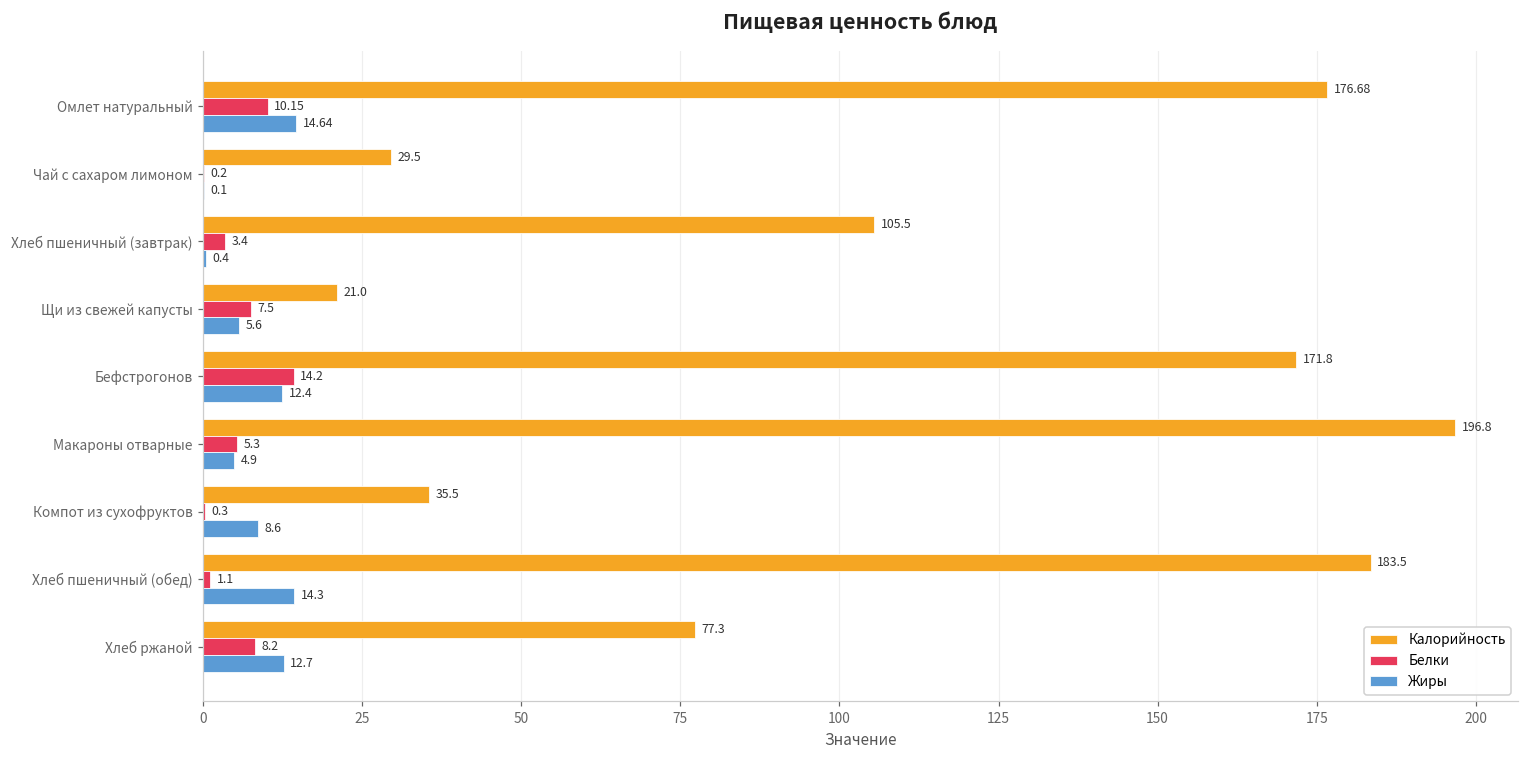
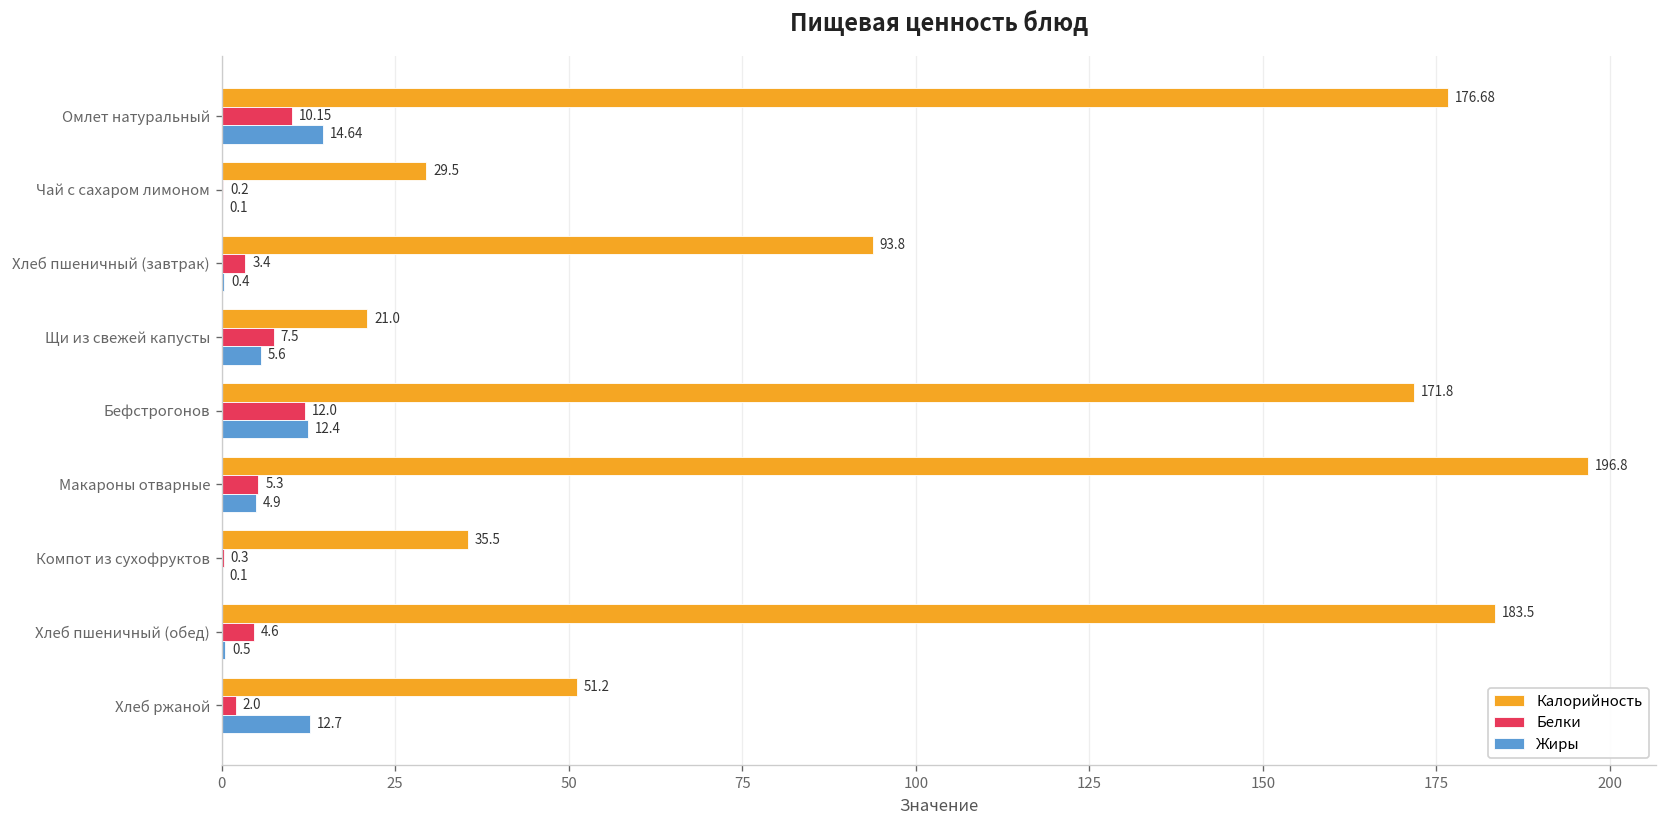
  {
    "Калорийность": {
      "Омлет натуральный": 176.68,
      "Чай с сахаром лимоном": 29.5,
-     "Хлеб пшеничный (завтрак)": 105.5,
+     "Хлеб пшеничный (завтрак)": 93.8,
      "Щи из свежей капусты": 21.0,
      "Бефстрогонов": 171.8,
      "Макароны отварные": 196.8,
      "Компот из сухофруктов": 35.5,
      "Хлеб пшеничный (обед)": 183.5,
-     "Хлеб ржаной": 77.3
+     "Хлеб ржаной": 51.2
    },
    "Белки": {
      "Омлет натуральный": 10.15,
      "Чай с сахаром лимоном": 0.2,
      "Хлеб пшеничный (завтрак)": 3.4,
      "Щи из свежей капусты": 7.5,
-     "Бефстрогонов": 14.2,
+     "Бефстрогонов": 12.0,
      "Макароны отварные": 5.3,
      "Компот из сухофруктов": 0.3,
-     "Хлеб пшеничный (обед)": 1.1,
-     "Хлеб ржаной": 8.2
+     "Хлеб пшеничный (обед)": 4.6,
+     "Хлеб ржаной": 2.0
    },
    "Жиры": {
      "Омлет натуральный": 14.64,
      "Чай с сахаром лимоном": 0.1,
      "Хлеб пшеничный (завтрак)": 0.4,
      "Щи из свежей капусты": 5.6,
      "Бефстрогонов": 12.4,
      "Макароны отварные": 4.9,
-     "Компот из сухофруктов": 8.6,
-     "Хлеб пшеничный (обед)": 14.3,
+     "Компот из сухофруктов": 0.1,
+     "Хлеб пшеничный (обед)": 0.5,
      "Хлеб ржаной": 12.7
    }
  }
